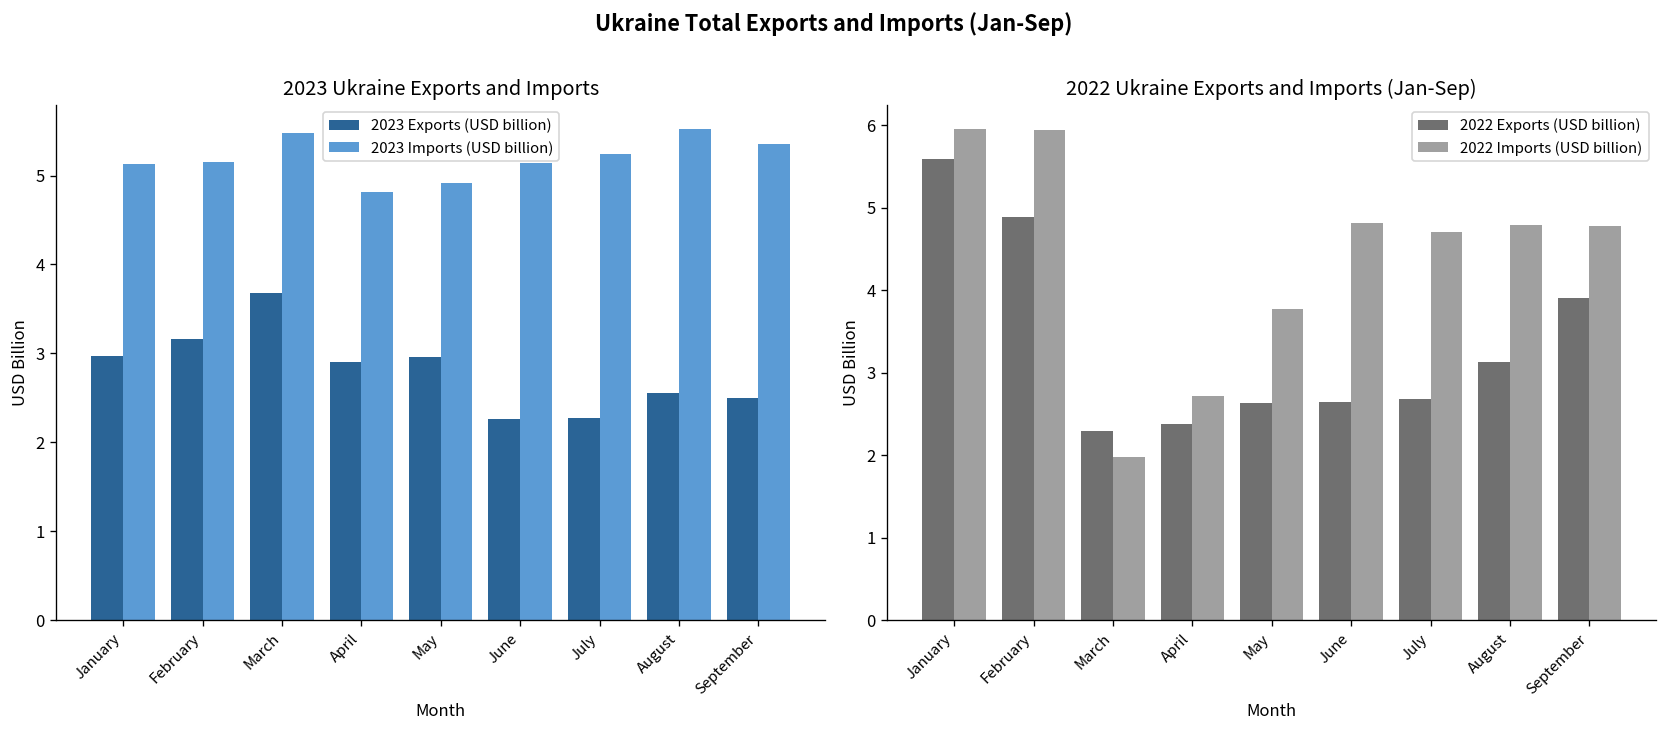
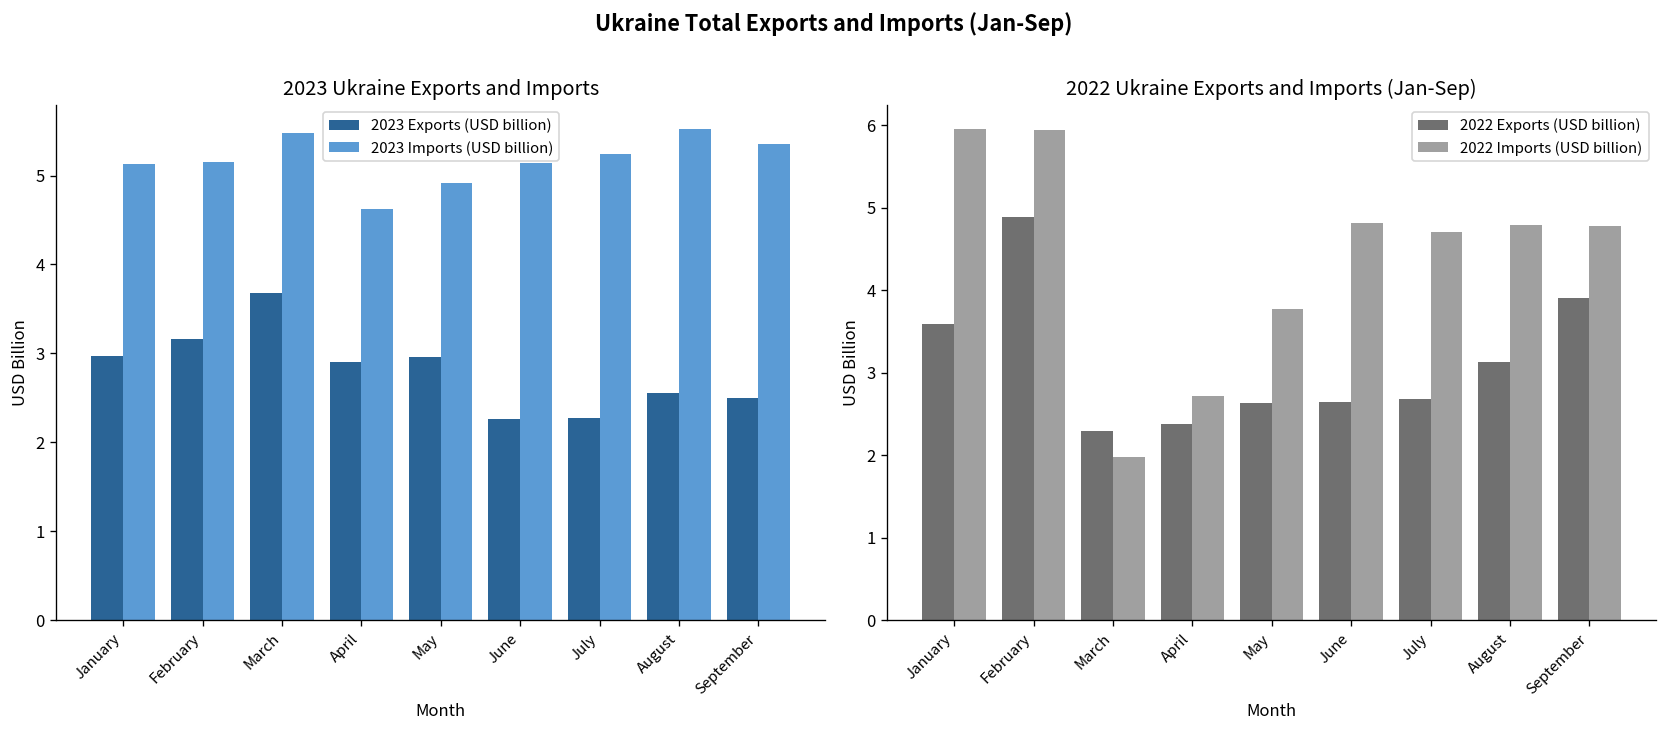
  {
    "2023 Ukraine Exports and Imports": {
      "2023 Exports (USD billion)": {
        "January": 3.0,
        "February": 3.2,
        "March": 3.7,
        "April": 2.9,
        "May": 3.0,
        "June": 2.3,
        "July": 2.3,
        "August": 2.6,
        "September": 2.5
      },
      "2023 Imports (USD billion)": {
        "January": 5.1,
        "February": 5.2,
        "March": 5.5,
-       "April": 4.8,
+       "April": 4.6,
        "May": 4.9,
        "July": 5.2,
        "August": 5.5,
        "September": 5.4
      }
    },
    "2022 Ukraine Exports and Imports (Jan-Sep)": {
      "2022 Exports (USD billion)": {
-       "January": 5.6,
+       "January": 3.6,
        "February": 4.9,
        "March": 2.3,
        "April": 2.4,
        "May": 2.6,
        "June": 2.6,
        "July": 2.7,
        "August": 3.1,
        "September": 3.9
      },
      "2022 Imports (USD billion)": {
        "January": 6.0,
        "February": 5.9,
        "March": 2.0,
        "April": 2.7,
        "May": 3.8,
        "June": 4.8,
        "July": 4.7,
        "August": 4.8,
        "September": 4.8
      }
    }
  }
